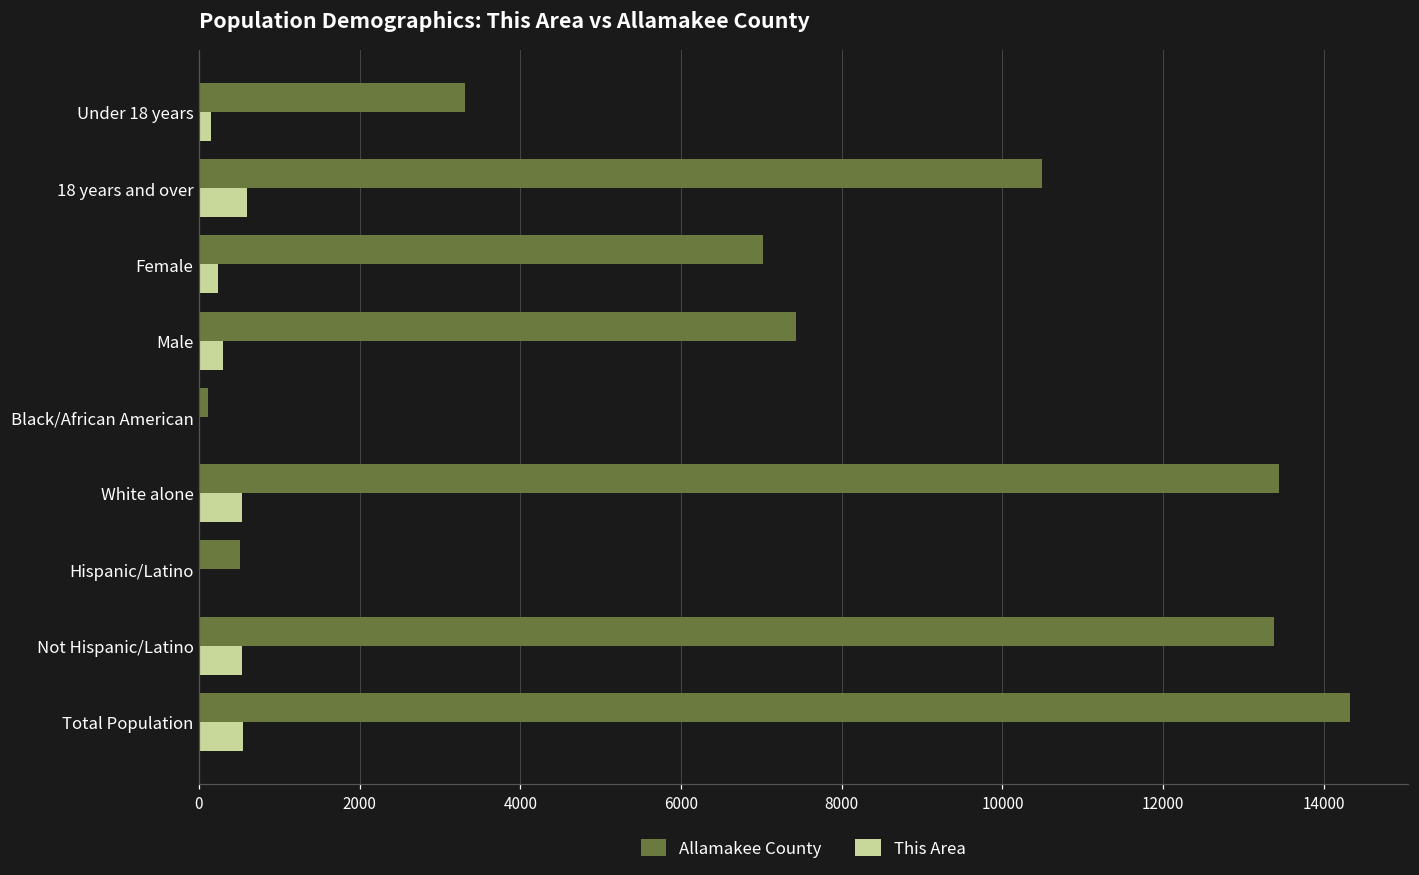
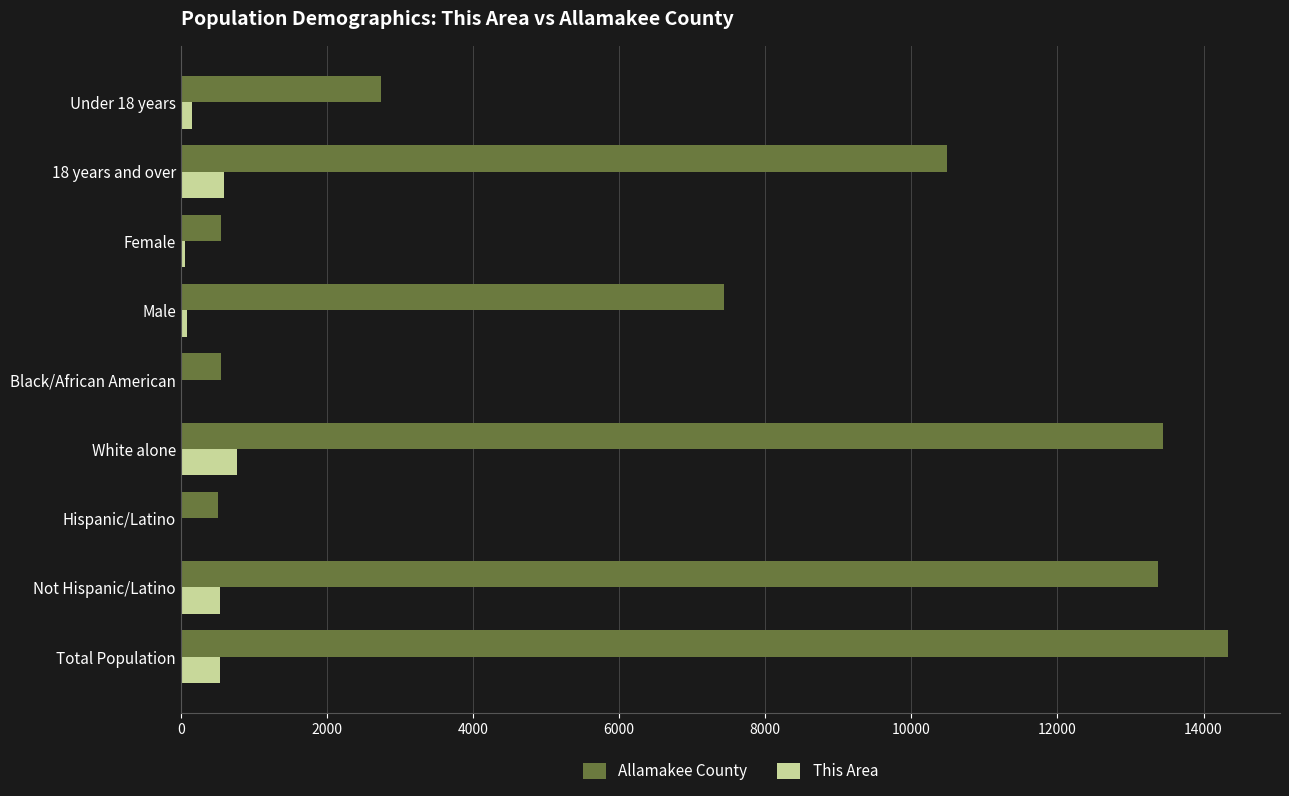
  {
    "Allamakee County": {
-     "Under 18 years": 3300,
+     "Under 18 years": 2700,
      "18 years and over": 10500,
-     "Female": 7000,
+     "Female": 600,
      "Male": 7400,
-     "Black/African American": 100,
+     "Black/African American": 600,
      "White alone": 13400,
      "Hispanic/Latino": 500,
      "Not Hispanic/Latino": 13400,
      "Total Population": 14300
    },
    "This Area": {
      "Under 18 years": 200,
      "18 years and over": 600,
-     "Female": 200,
-     "Male": 300,
-     "White alone": 500,
+     "Female": 100,
+     "Male": 100,
+     "White alone": 800,
      "Not Hispanic/Latino": 500,
      "Total Population": 500
    }
  }
